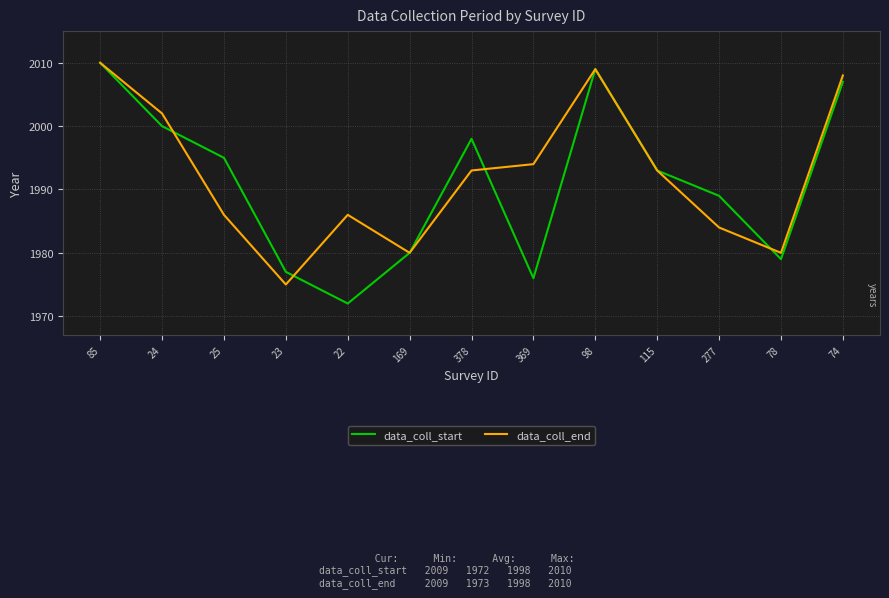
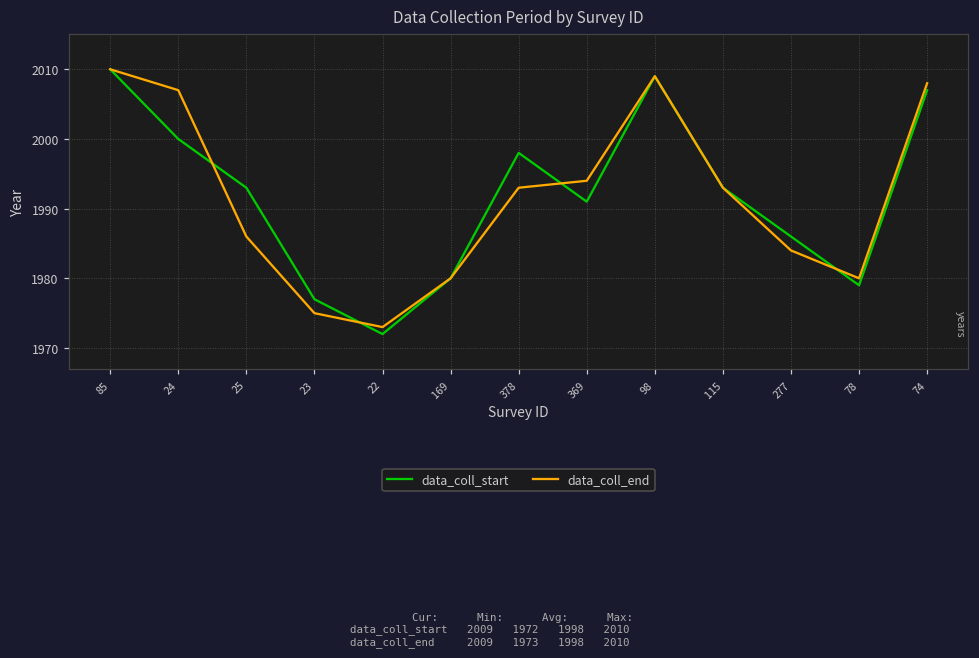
  {
    "data_coll_start": {
      "24": 2000,
-     "25": 1995,
+     "25": 1993,
      "23": 1977,
      "22": 1972,
      "378": 1998,
-     "369": 1976,
-     "277": 1989,
+     "369": 1991,
+     "277": 1986,
      "78": 1979,
      "74": 2007
    },
    "data_coll_end": {
-     "24": 2002,
+     "24": 2007,
      "25": 1986,
      "23": 1975,
-     "22": 1986,
+     "22": 1973,
      "378": 1993,
      "369": 1994,
      "277": 1984,
      "78": 1980,
      "74": 2008
    }
  }
